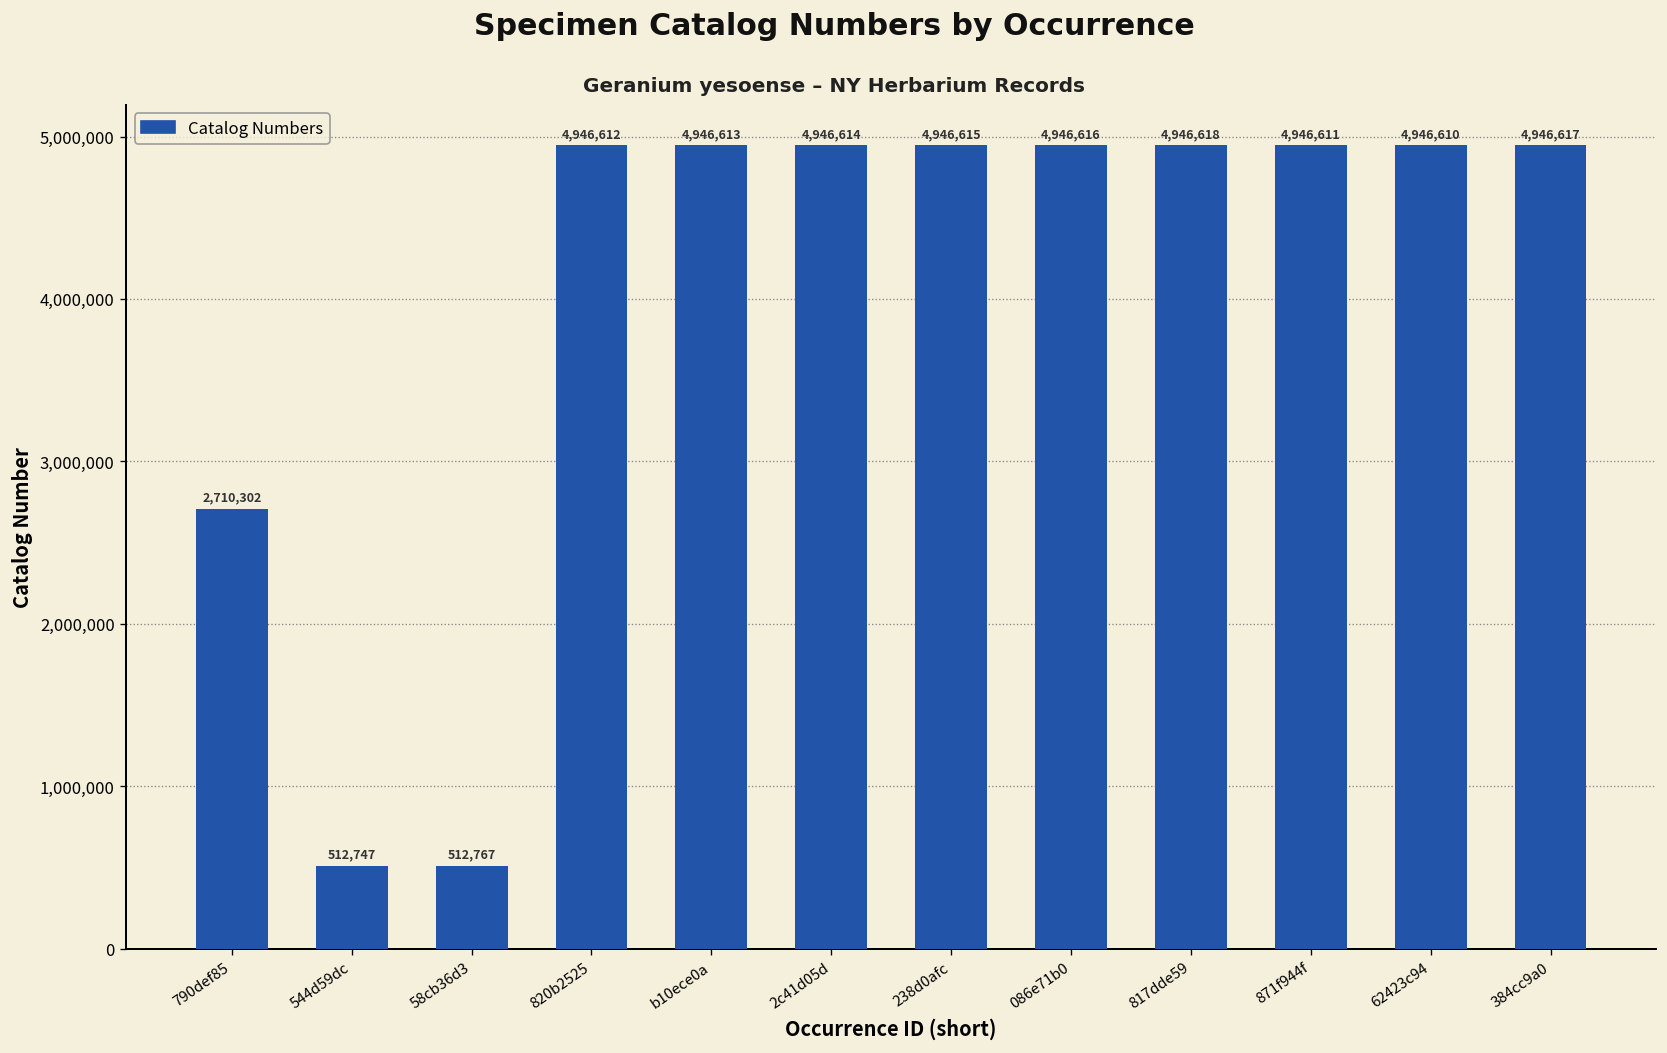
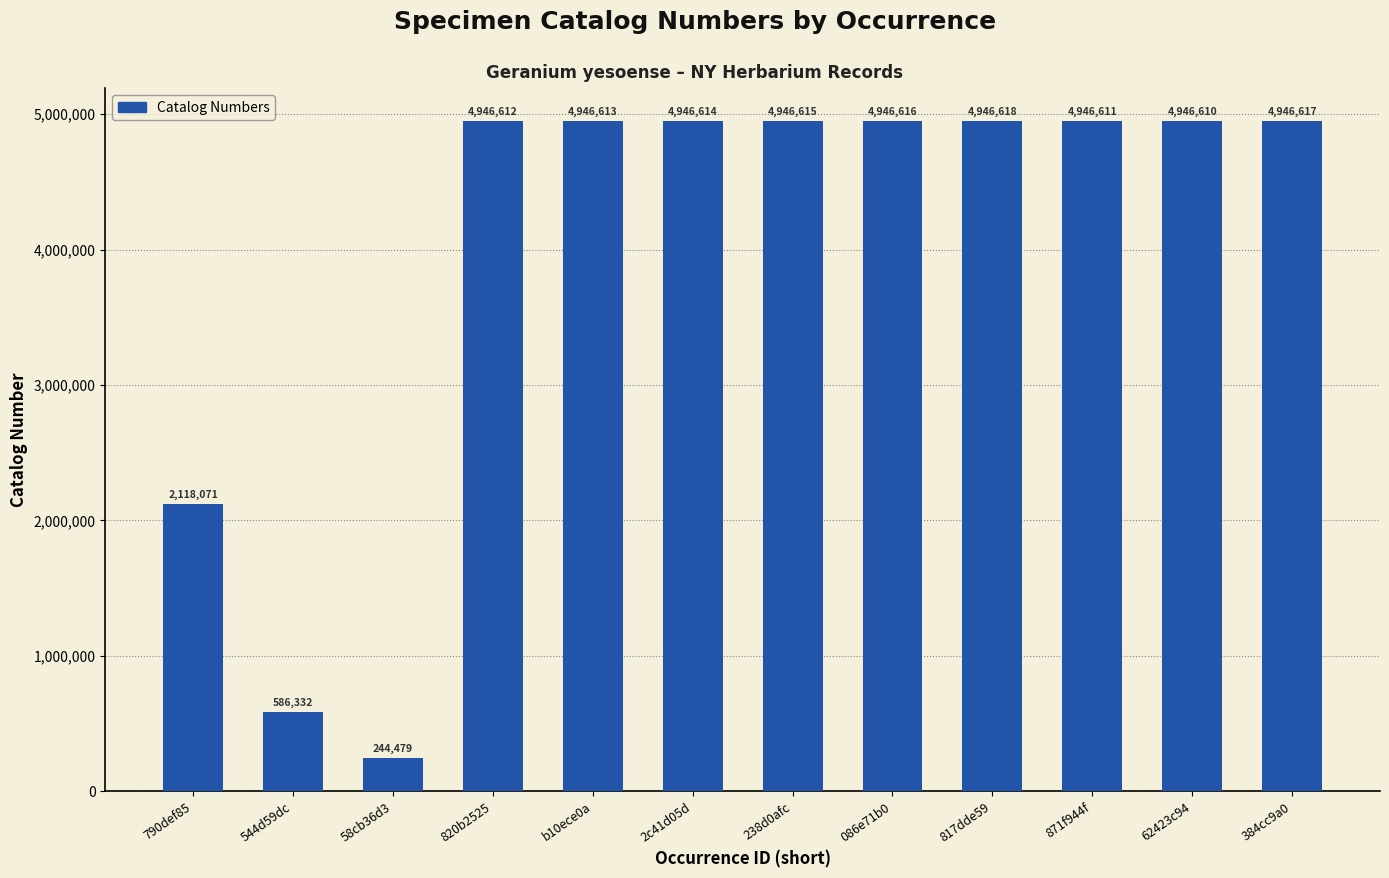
  {
-   "790def85": "2,710,302",
-   "544d59dc": "512,747",
-   "58cb36d3": "512,767",
+   "790def85": "2,118,071",
+   "544d59dc": "586,332",
+   "58cb36d3": "244,479",
    "820b2525": "4,946,612",
    "b10ece0a": "4,946,613",
    "2c41d05d": "4,946,614",
    "238d0afc": "4,946,615",
    "086e71b0": "4,946,616",
    "817dde59": "4,946,618",
    "871f944f": "4,946,611",
    "62423c94": "4,946,610",
    "384cc9a0": "4,946,617"
  }
